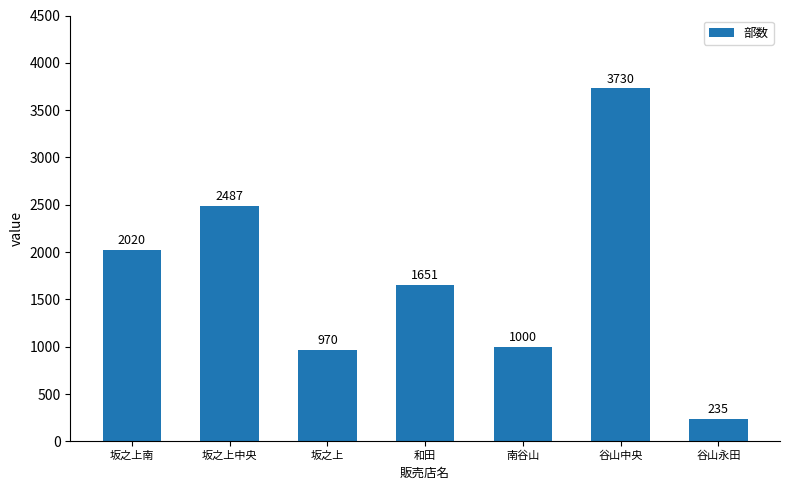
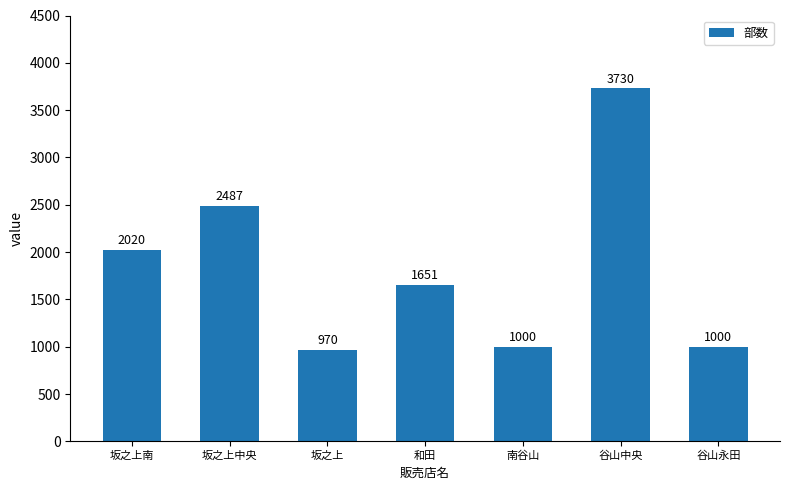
  {
    "坂之上南": 2020,
    "坂之上中央": 2487,
    "坂之上": 970,
    "和田": 1651,
    "南谷山": 1000,
    "谷山中央": 3730,
-   "谷山永田": 235
+   "谷山永田": 1000
  }
